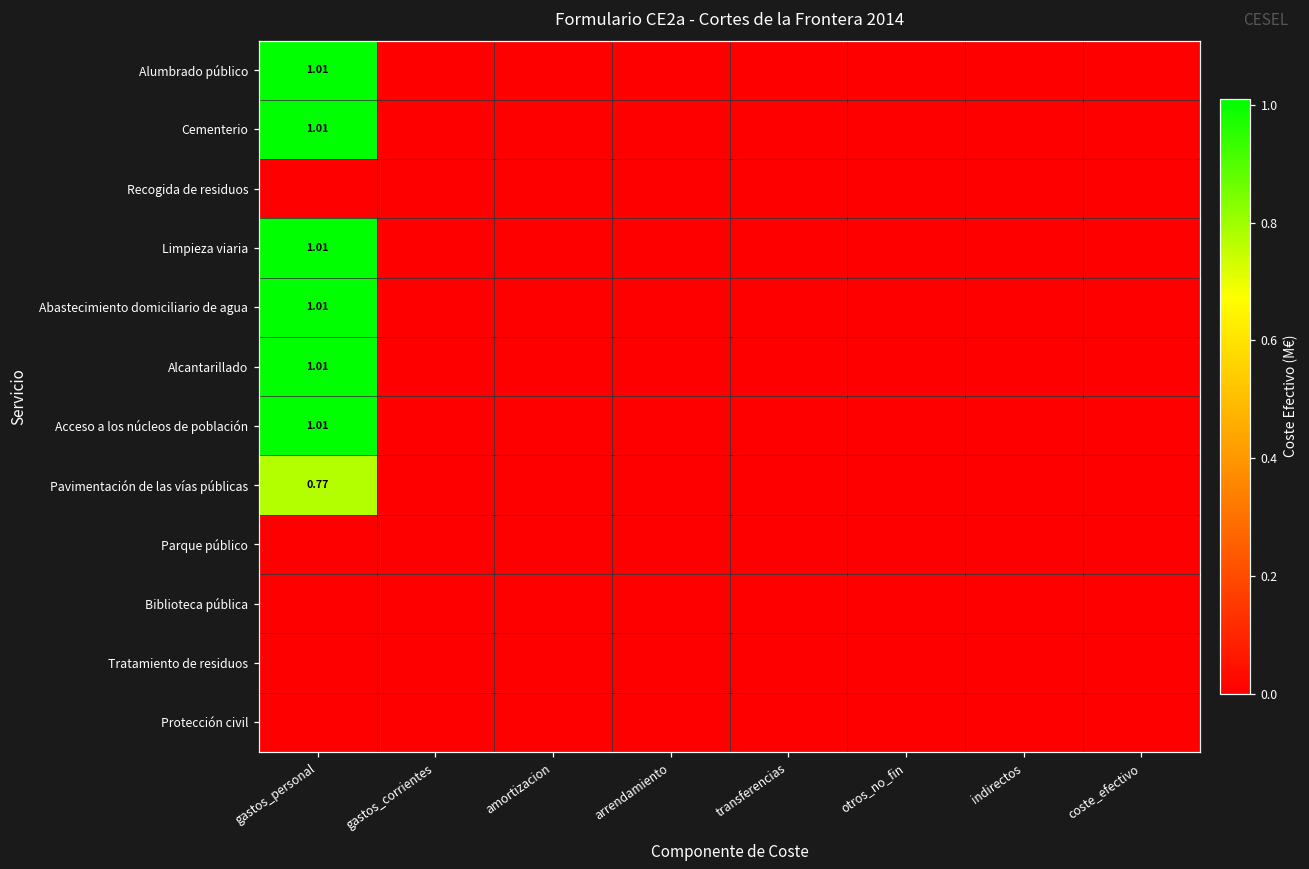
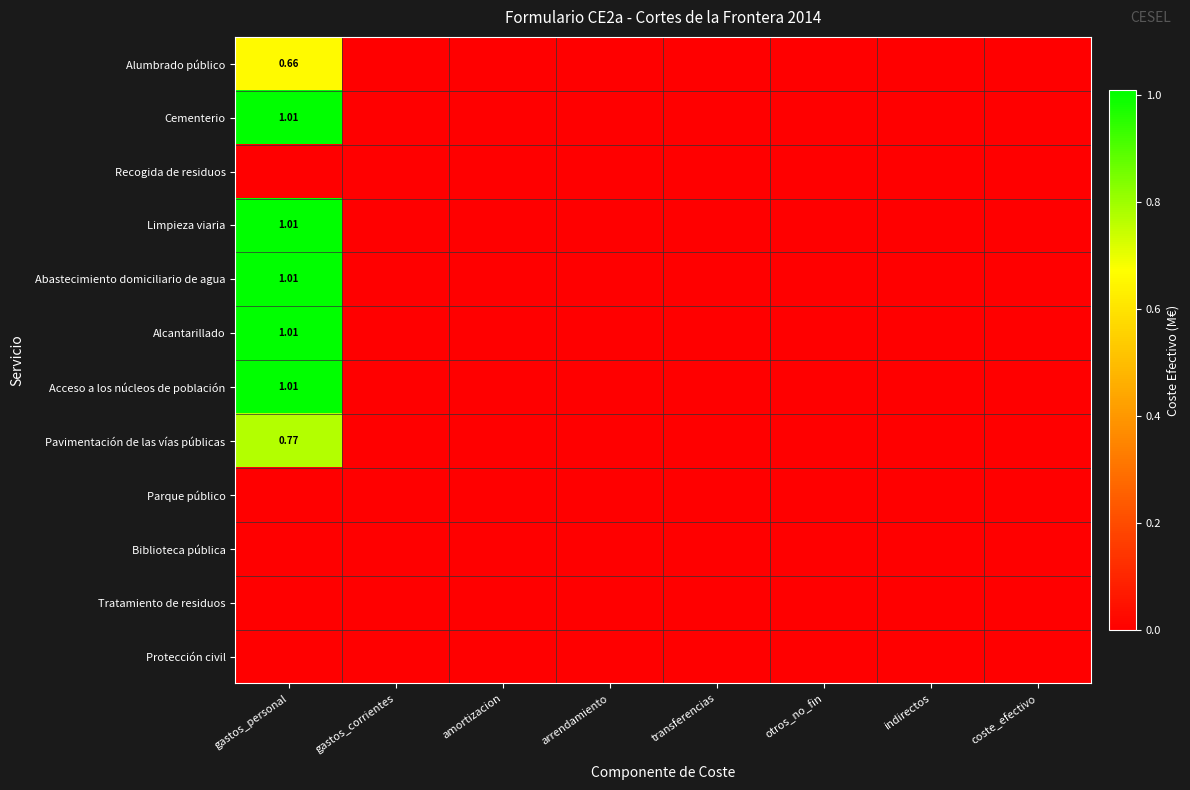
  {
    "Alumbrado público": {
-     "gastos_personal": 1.01
+     "gastos_personal": 0.66
    },
    "Cementerio": {
      "gastos_personal": 1.01
    },
    "Limpieza viaria": {
      "gastos_personal": 1.01
    },
    "Abastecimiento domiciliario de agua": {
      "gastos_personal": 1.01
    },
    "Alcantarillado": {
      "gastos_personal": 1.01
    },
    "Acceso a los núcleos de población": {
      "gastos_personal": 1.01
    },
    "Pavimentación de las vías públicas": {
      "gastos_personal": 0.77
    }
  }
